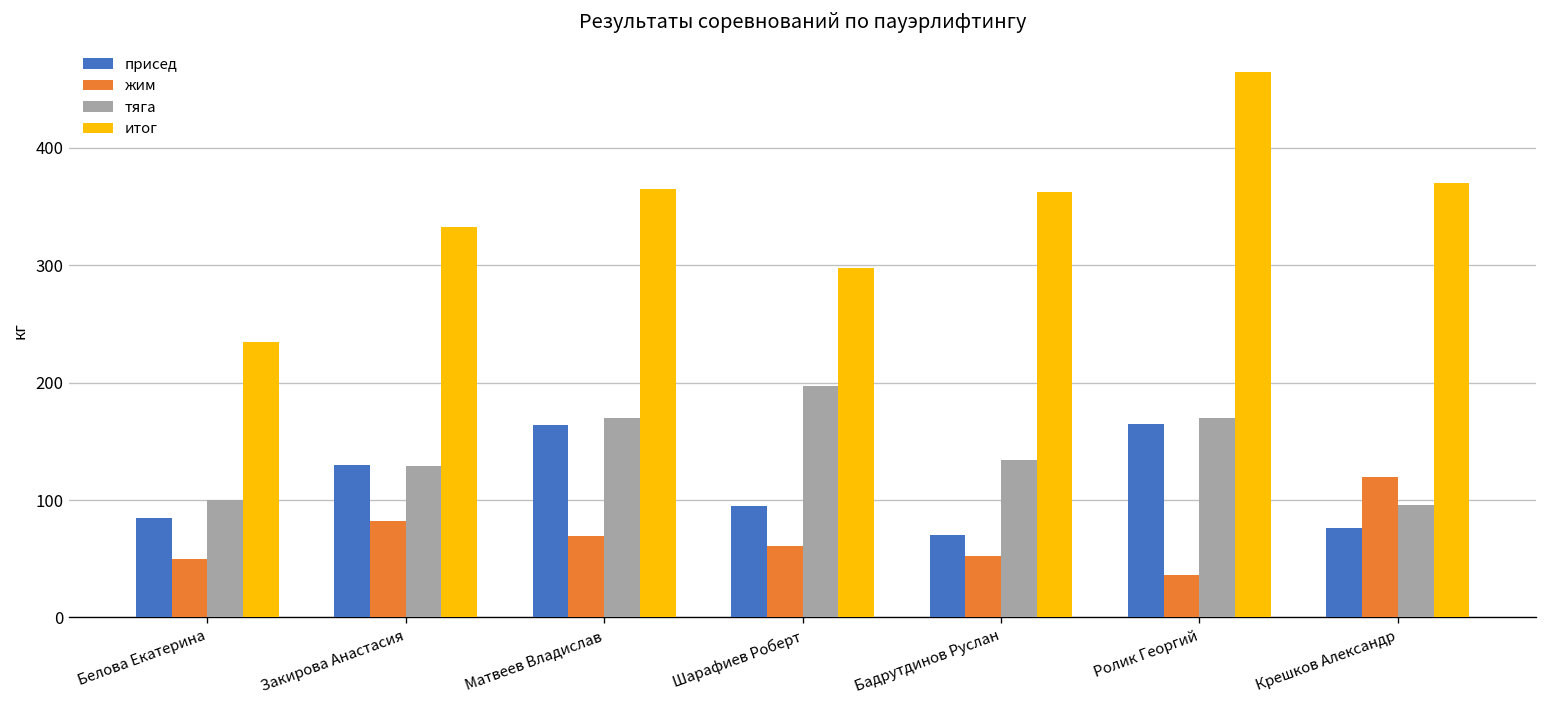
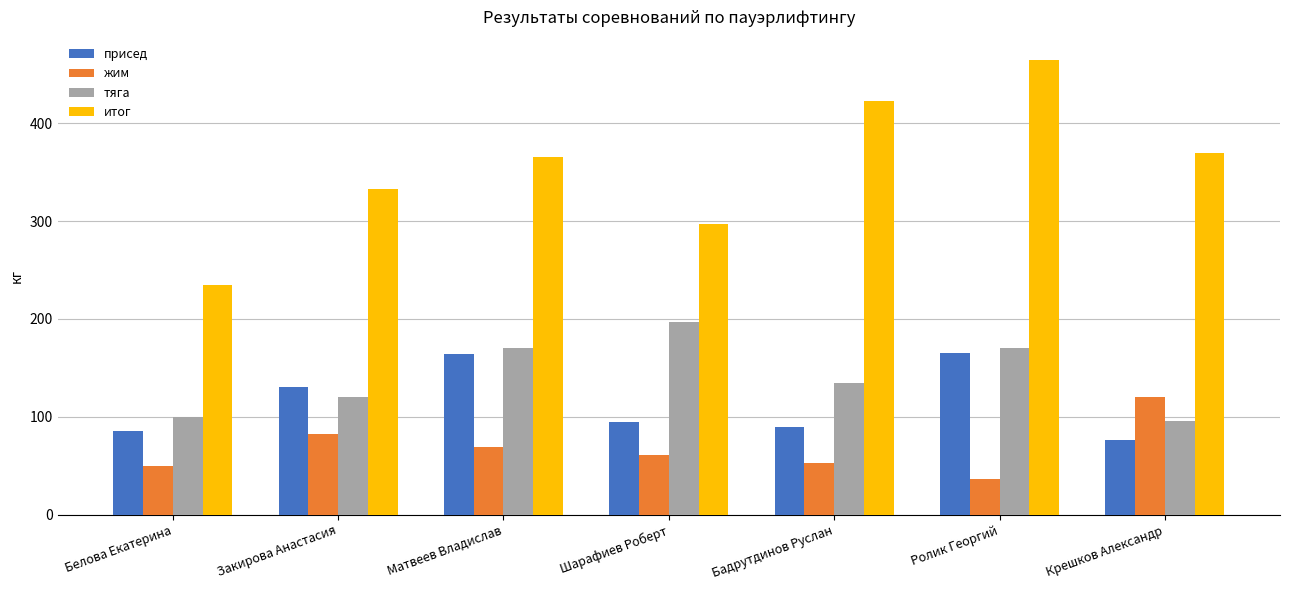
  {
    "присед": {
      "Белова Екатерина": 90,
      "Закирова Анастасия": 130,
      "Матвеев Владислав": 160,
      "Шарафиев Роберт": 100,
-     "Бадрутдинов Руслан": 70,
+     "Бадрутдинов Руслан": 90,
      "Ролик Георгий": 170,
      "Крешков Александр": 80
    },
    "жим": {
      "Белова Екатерина": 50,
      "Закирова Анастасия": 80,
      "Матвеев Владислав": 70,
      "Шарафиев Роберт": 60,
      "Бадрутдинов Руслан": 50,
      "Ролик Георгий": 40,
      "Крешков Александр": 120
    },
    "тяга": {
      "Белова Екатерина": 100,
-     "Закирова Анастасия": 130,
+     "Закирова Анастасия": 120,
      "Матвеев Владислав": 170,
      "Шарафиев Роберт": 200,
      "Бадрутдинов Руслан": 130,
      "Ролик Георгий": 170,
      "Крешков Александр": 100
    },
    "итог": {
      "Белова Екатерина": 240,
      "Закирова Анастасия": 330,
      "Матвеев Владислав": 370,
      "Шарафиев Роберт": 300,
-     "Бадрутдинов Руслан": 360,
+     "Бадрутдинов Руслан": 420,
      "Ролик Георгий": 470,
      "Крешков Александр": 370
    }
  }
